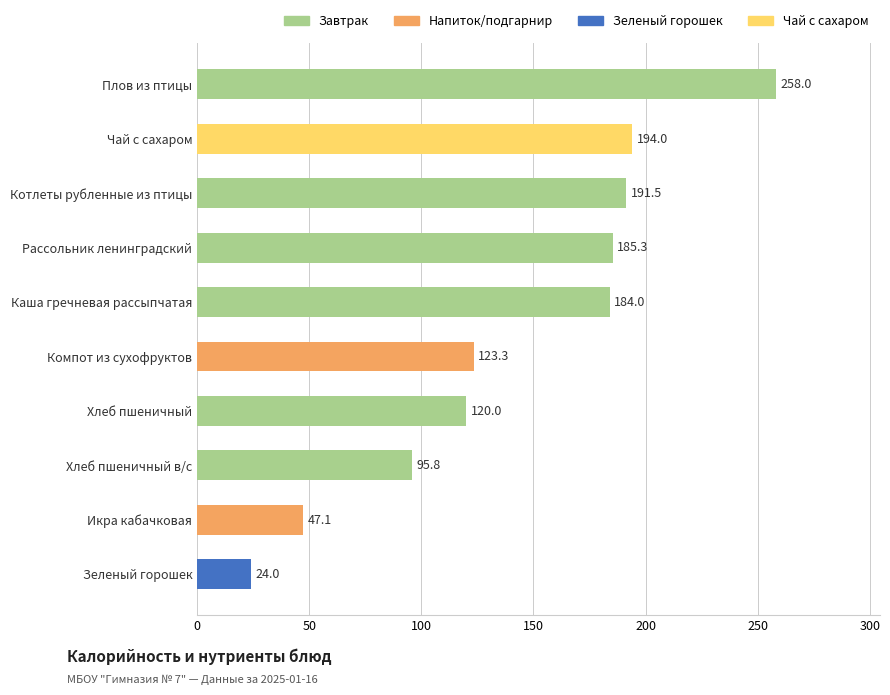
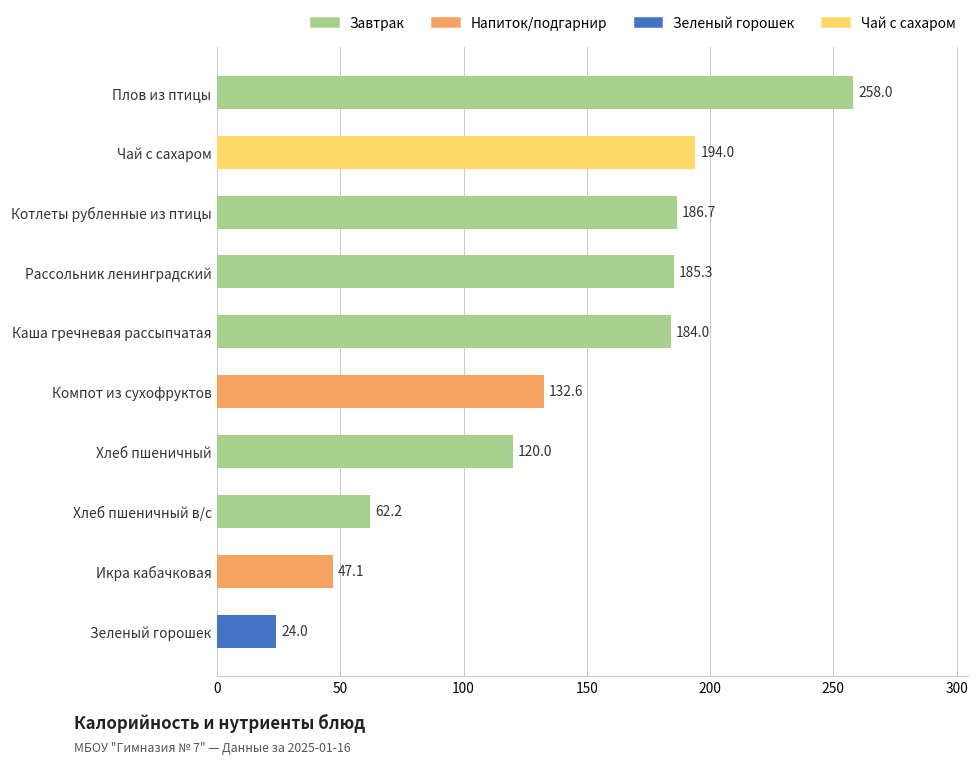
  {
    "Плов из птицы": 258.0,
    "Чай с сахаром": 194.0,
-   "Котлеты рубленные из птицы": 191.5,
+   "Котлеты рубленные из птицы": 186.7,
    "Рассольник ленинградский": 185.3,
    "Каша гречневая рассыпчатая": 184.0,
-   "Компот из сухофруктов": 123.3,
+   "Компот из сухофруктов": 132.6,
    "Хлеб пшеничный": 120.0,
-   "Хлеб пшеничный в/с": 95.8,
+   "Хлеб пшеничный в/с": 62.2,
    "Икра кабачковая": 47.1,
    "Зеленый горошек": 24.0
  }
